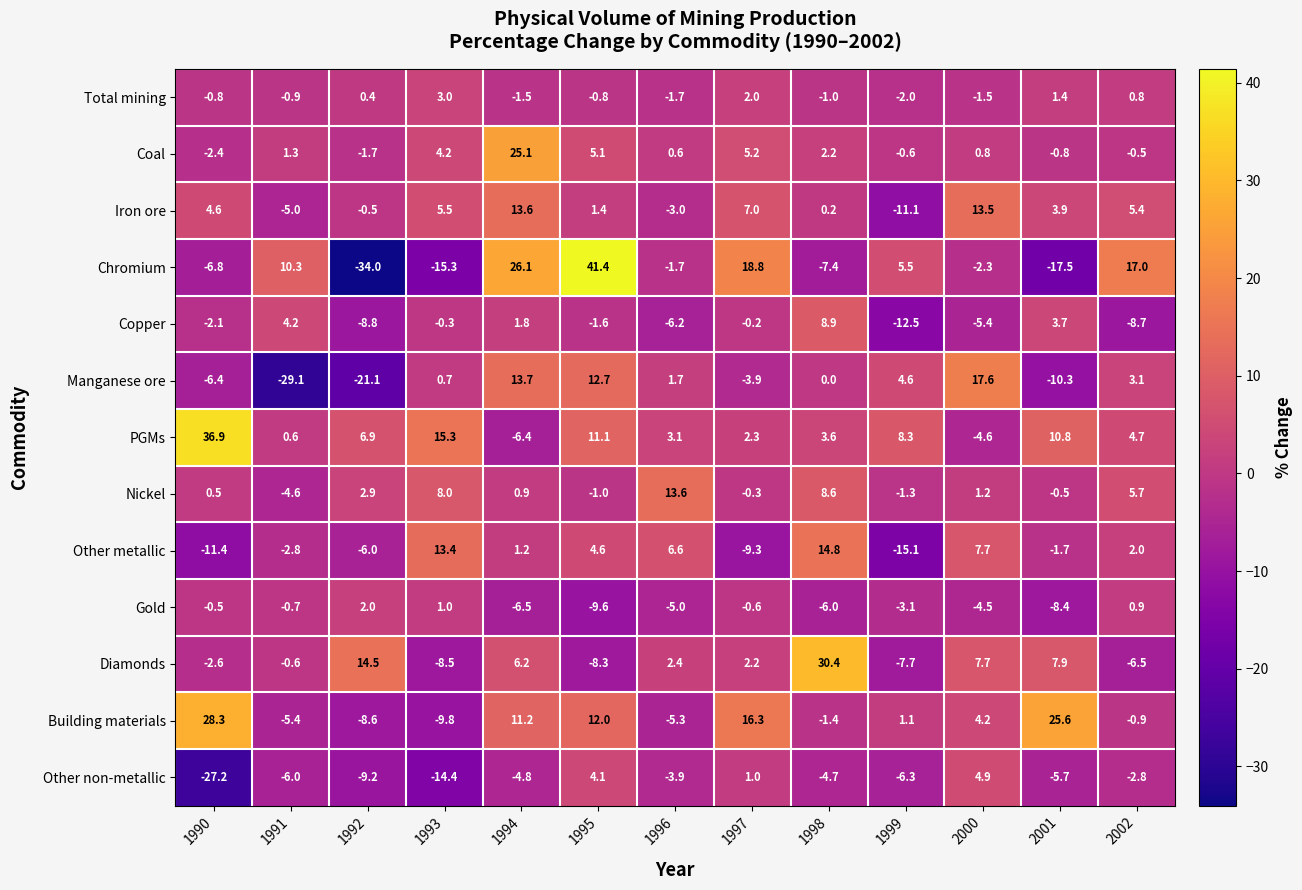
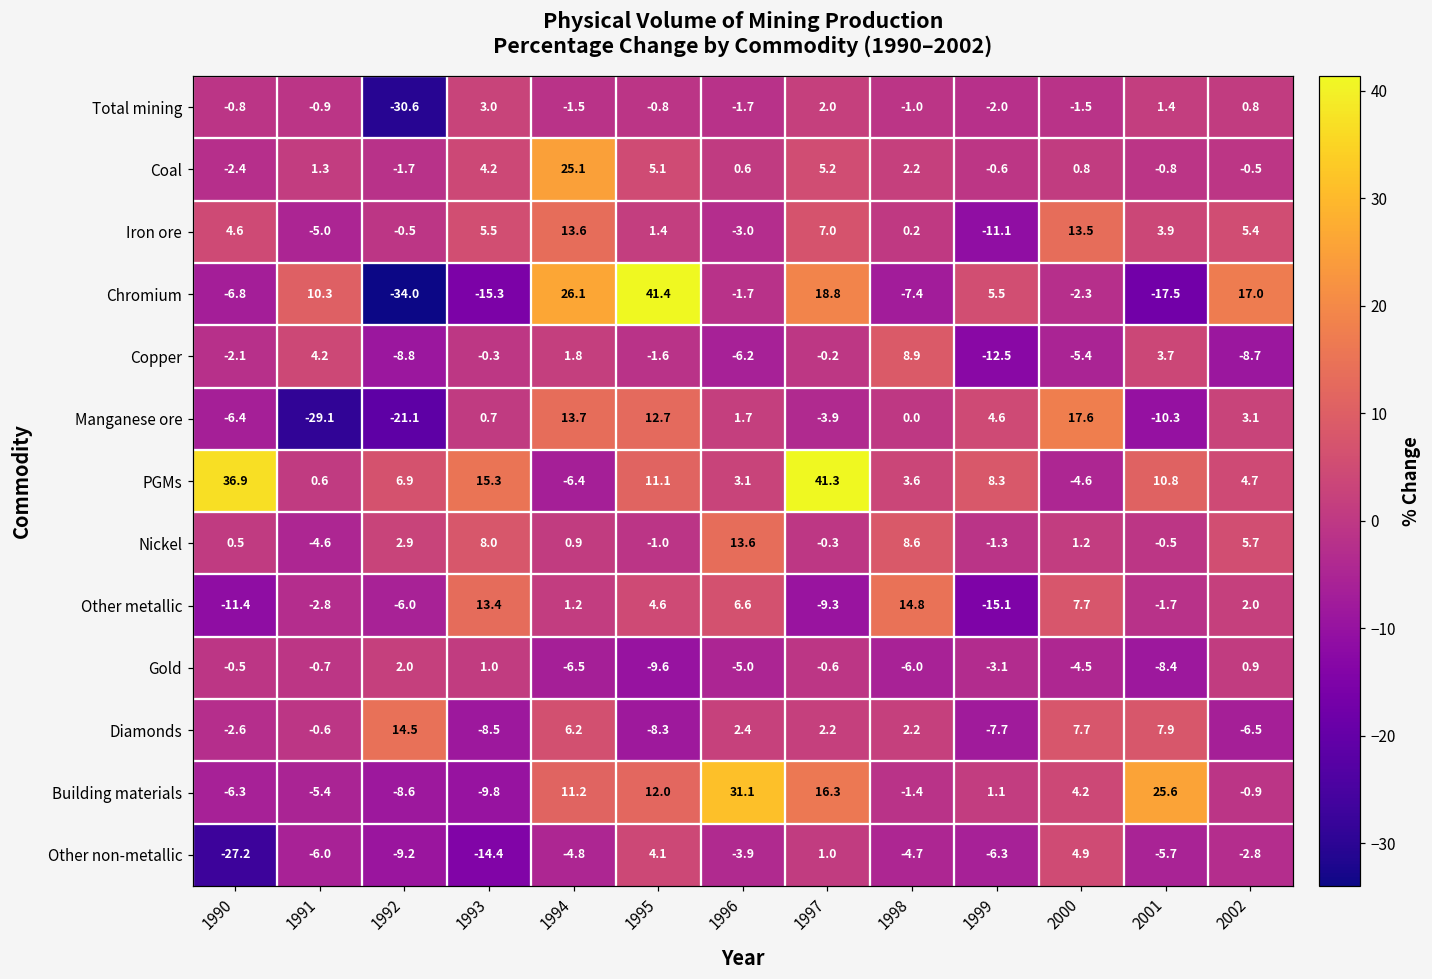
  {
    "Total mining": {
      "1990": -0.8,
      "1991": -0.9,
-     "1992": 0.4,
+     "1992": -30.6,
      "1993": 3.0,
      "1994": -1.5,
      "1995": -0.8,
      "1996": -1.7,
      "1997": 2.0,
      "1998": -1.0,
      "1999": -2.0,
      "2000": -1.5,
      "2001": 1.4,
      "2002": 0.8
    },
    "Coal": {
      "1990": -2.4,
      "1991": 1.3,
      "1992": -1.7,
      "1993": 4.2,
      "1994": 25.1,
      "1995": 5.1,
      "1996": 0.6,
      "1997": 5.2,
      "1998": 2.2,
      "1999": -0.6,
      "2000": 0.8,
      "2001": -0.8,
      "2002": -0.5
    },
    "Iron ore": {
      "1990": 4.6,
      "1991": -5.0,
      "1992": -0.5,
      "1993": 5.5,
      "1994": 13.6,
      "1995": 1.4,
      "1996": -3.0,
      "1997": 7.0,
      "1998": 0.2,
      "1999": -11.1,
      "2000": 13.5,
      "2001": 3.9,
      "2002": 5.4
    },
    "Chromium": {
      "1990": -6.8,
      "1991": 10.3,
      "1992": -34.0,
      "1993": -15.3,
      "1994": 26.1,
      "1995": 41.4,
      "1996": -1.7,
      "1997": 18.8,
      "1998": -7.4,
      "1999": 5.5,
      "2000": -2.3,
      "2001": -17.5,
      "2002": 17.0
    },
    "Copper": {
      "1990": -2.1,
      "1991": 4.2,
      "1992": -8.8,
      "1993": -0.3,
      "1994": 1.8,
      "1995": -1.6,
      "1996": -6.2,
      "1997": -0.2,
      "1998": 8.9,
      "1999": -12.5,
      "2000": -5.4,
      "2001": 3.7,
      "2002": -8.7
    },
    "Manganese ore": {
      "1990": -6.4,
      "1991": -29.1,
      "1992": -21.1,
      "1993": 0.7,
      "1994": 13.7,
      "1995": 12.7,
      "1996": 1.7,
      "1997": -3.9,
      "1998": 0.0,
      "1999": 4.6,
      "2000": 17.6,
      "2001": -10.3,
      "2002": 3.1
    },
    "PGMs": {
      "1990": 36.9,
      "1991": 0.6,
      "1992": 6.9,
      "1993": 15.3,
      "1994": -6.4,
      "1995": 11.1,
      "1996": 3.1,
-     "1997": 2.3,
+     "1997": 41.3,
      "1998": 3.6,
      "1999": 8.3,
      "2000": -4.6,
      "2001": 10.8,
      "2002": 4.7
    },
    "Nickel": {
      "1990": 0.5,
      "1991": -4.6,
      "1992": 2.9,
      "1993": 8.0,
      "1994": 0.9,
      "1995": -1.0,
      "1996": 13.6,
      "1997": -0.3,
      "1998": 8.6,
      "1999": -1.3,
      "2000": 1.2,
      "2001": -0.5,
      "2002": 5.7
    },
    "Other metallic": {
      "1990": -11.4,
      "1991": -2.8,
      "1992": -6.0,
      "1993": 13.4,
      "1994": 1.2,
      "1995": 4.6,
      "1996": 6.6,
      "1997": -9.3,
      "1998": 14.8,
      "1999": -15.1,
      "2000": 7.7,
      "2001": -1.7,
      "2002": 2.0
    },
    "Gold": {
      "1990": -0.5,
      "1991": -0.7,
      "1992": 2.0,
      "1993": 1.0,
      "1994": -6.5,
      "1995": -9.6,
      "1996": -5.0,
      "1997": -0.6,
      "1998": -6.0,
      "1999": -3.1,
      "2000": -4.5,
      "2001": -8.4,
      "2002": 0.9
    },
    "Diamonds": {
      "1990": -2.6,
      "1991": -0.6,
      "1992": 14.5,
      "1993": -8.5,
      "1994": 6.2,
      "1995": -8.3,
      "1996": 2.4,
      "1997": 2.2,
-     "1998": 30.4,
+     "1998": 2.2,
      "1999": -7.7,
      "2000": 7.7,
      "2001": 7.9,
      "2002": -6.5
    },
    "Building materials": {
-     "1990": 28.3,
+     "1990": -6.3,
      "1991": -5.4,
      "1992": -8.6,
      "1993": -9.8,
      "1994": 11.2,
      "1995": 12.0,
-     "1996": -5.3,
+     "1996": 31.1,
      "1997": 16.3,
      "1998": -1.4,
      "1999": 1.1,
      "2000": 4.2,
      "2001": 25.6,
      "2002": -0.9
    },
    "Other non-metallic": {
      "1990": -27.2,
      "1991": -6.0,
      "1992": -9.2,
      "1993": -14.4,
      "1994": -4.8,
      "1995": 4.1,
      "1996": -3.9,
      "1997": 1.0,
      "1998": -4.7,
      "1999": -6.3,
      "2000": 4.9,
      "2001": -5.7,
      "2002": -2.8
    }
  }
